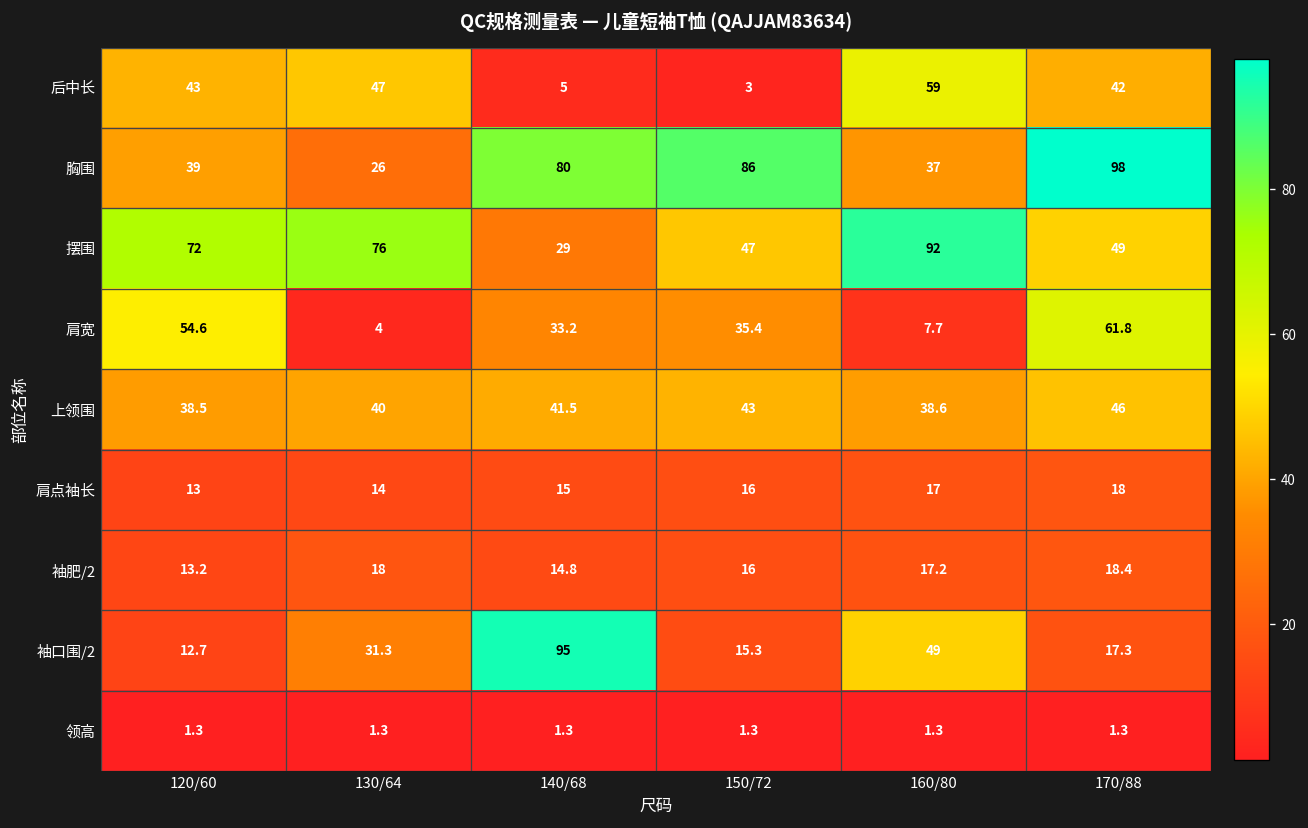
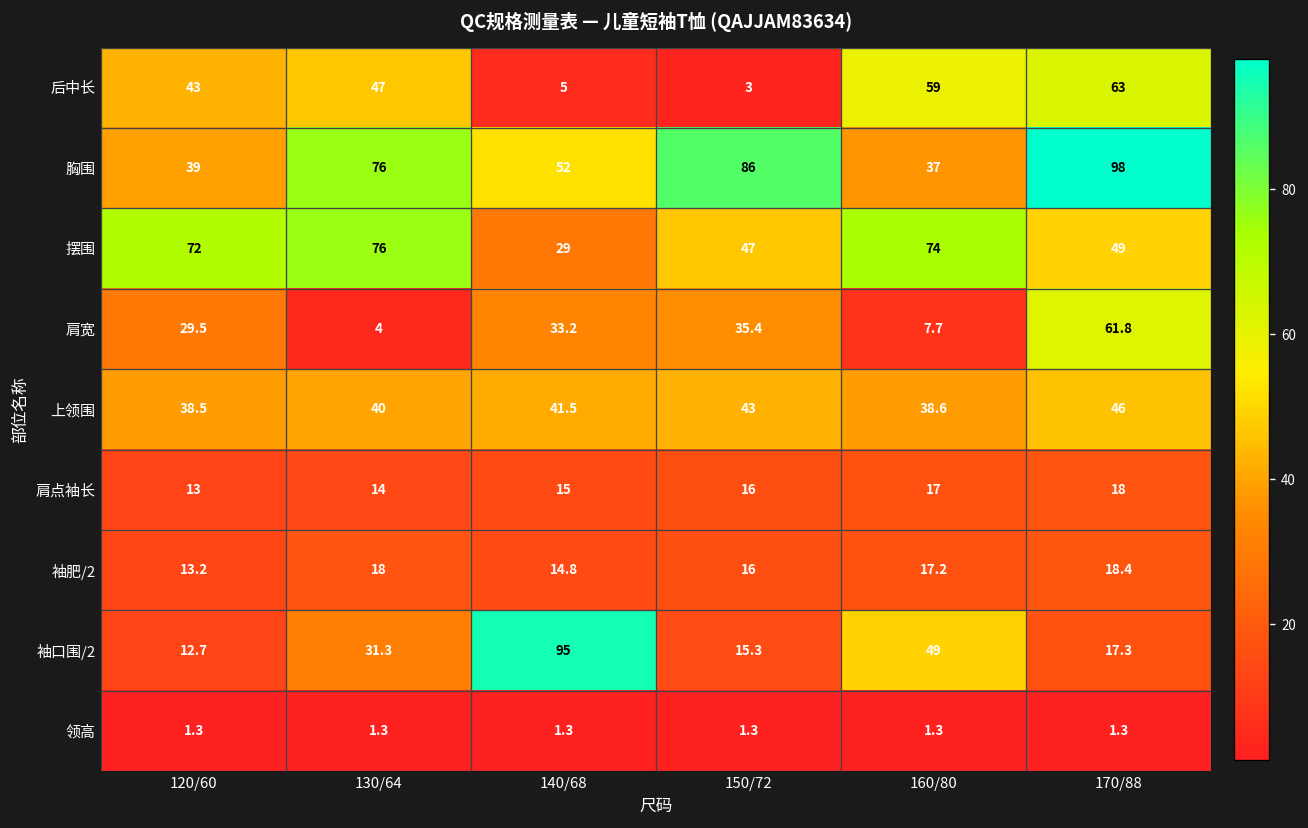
  {
    "后中长": {
      "120/60": 43,
      "130/64": 47,
      "140/68": 5,
      "150/72": 3,
      "160/80": 59,
-     "170/88": 42
+     "170/88": 63
    },
    "胸围": {
      "120/60": 39,
-     "130/64": 26,
-     "140/68": 80,
+     "130/64": 76,
+     "140/68": 52,
      "150/72": 86,
      "160/80": 37,
      "170/88": 98
    },
    "摆围": {
      "120/60": 72,
      "130/64": 76,
      "140/68": 29,
      "150/72": 47,
-     "160/80": 92,
+     "160/80": 74,
      "170/88": 49
    },
    "肩宽": {
-     "120/60": 54.6,
+     "120/60": 29.5,
      "130/64": 4,
      "140/68": 33.2,
      "150/72": 35.4,
      "160/80": 7.7,
      "170/88": 61.8
    },
    "上领围": {
      "120/60": 38.5,
      "130/64": 40,
      "140/68": 41.5,
      "150/72": 43,
      "160/80": 38.6,
      "170/88": 46
    },
    "肩点袖长": {
      "120/60": 13,
      "130/64": 14,
      "140/68": 15,
      "150/72": 16,
      "160/80": 17,
      "170/88": 18
    },
    "袖肥/2": {
      "120/60": 13.2,
      "130/64": 18,
      "140/68": 14.8,
      "150/72": 16,
      "160/80": 17.2,
      "170/88": 18.4
    },
    "袖口围/2": {
      "120/60": 12.7,
      "130/64": 31.3,
      "140/68": 95,
      "150/72": 15.3,
      "160/80": 49,
      "170/88": 17.3
    },
    "领高": {
      "120/60": 1.3,
      "130/64": 1.3,
      "140/68": 1.3,
      "150/72": 1.3,
      "160/80": 1.3,
      "170/88": 1.3
    }
  }
